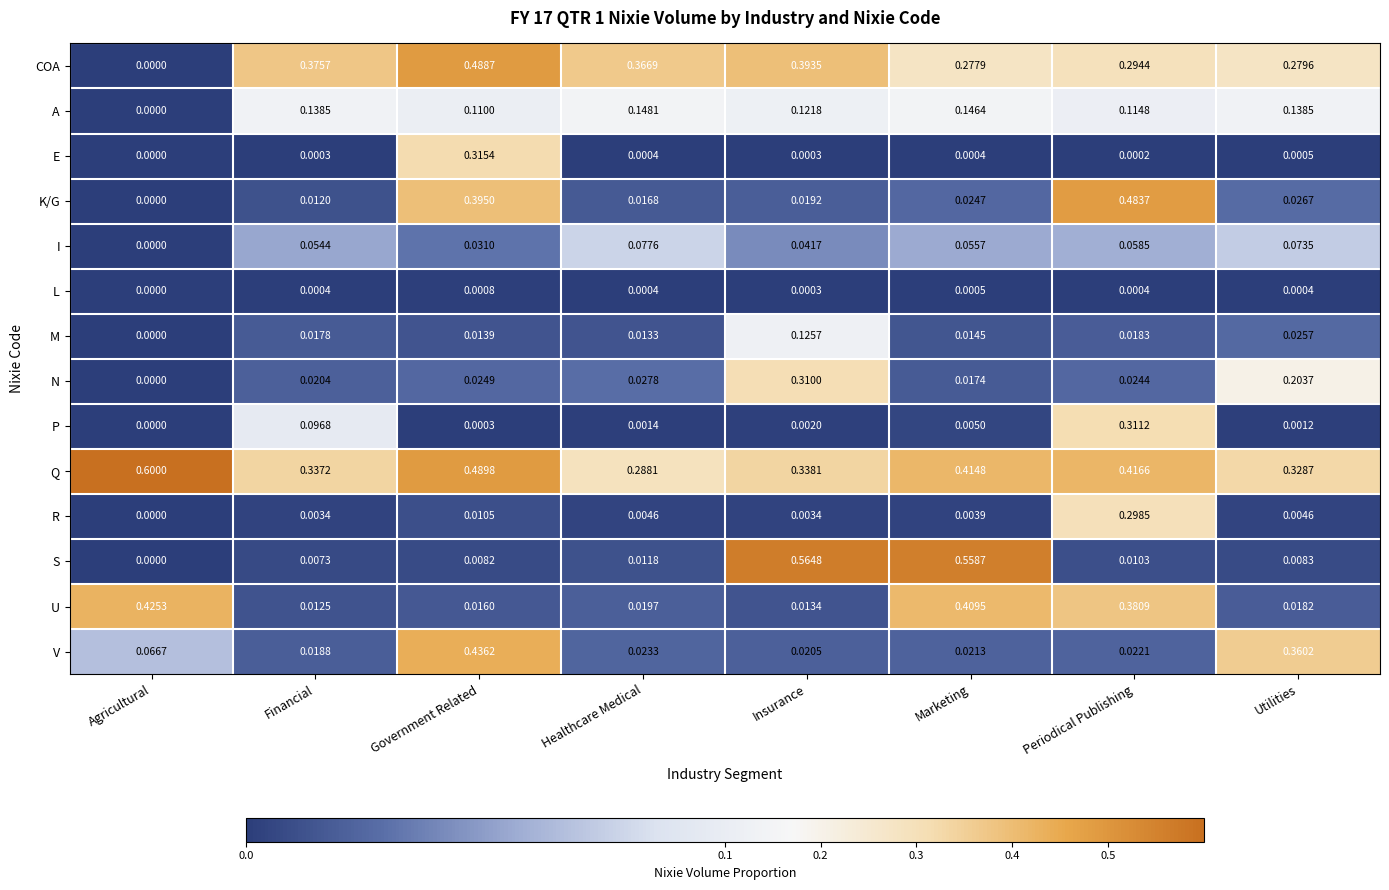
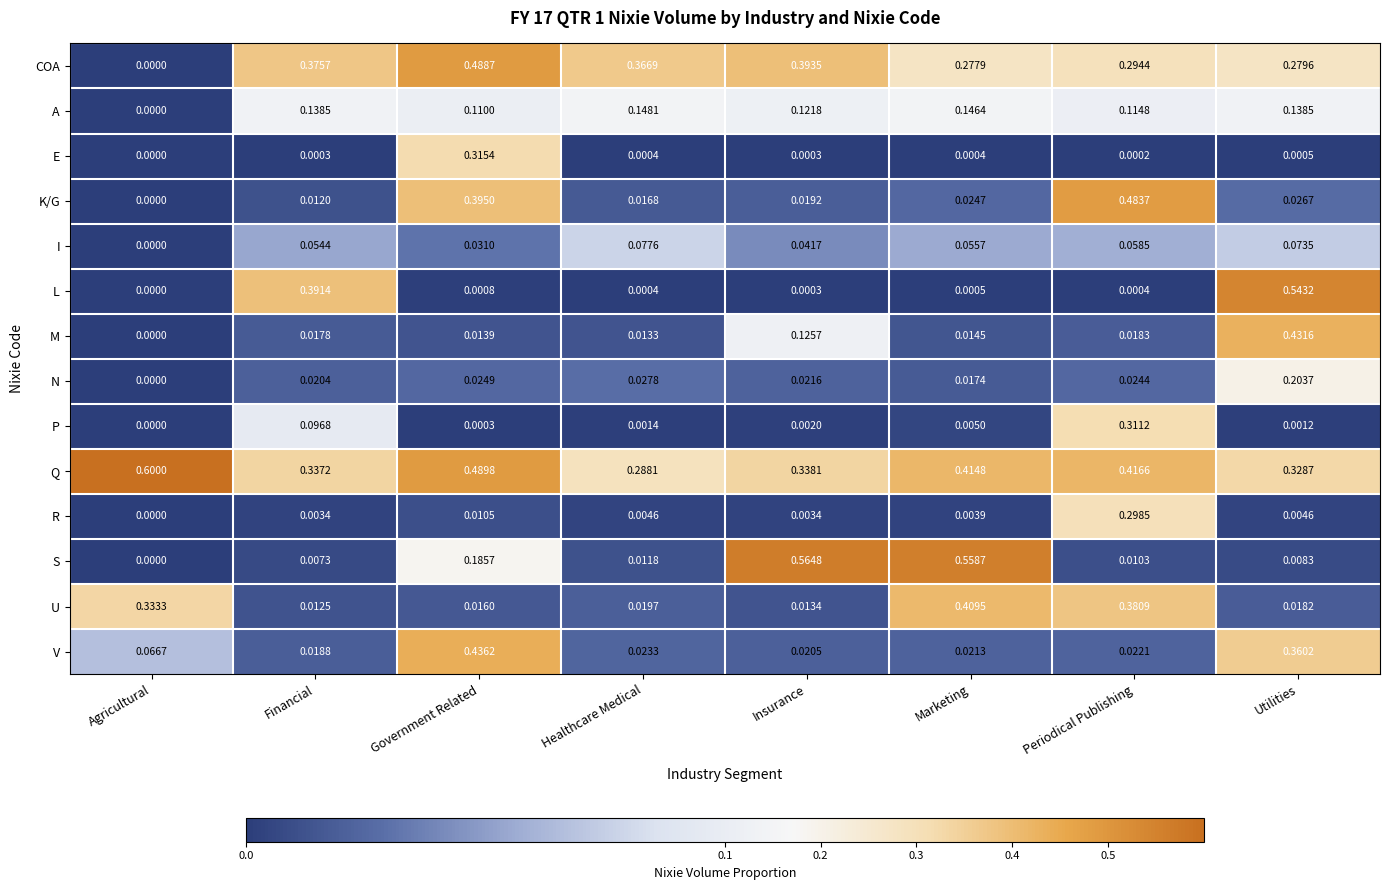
  {
    "COA": {
      "Agricultural": 0.0000,
      "Financial": 0.3757,
      "Government Related": 0.4887,
      "Healthcare Medical": 0.3669,
      "Insurance": 0.3935,
      "Marketing": 0.2779,
      "Periodical Publishing": 0.2944,
      "Utilities": 0.2796
    },
    "A": {
      "Agricultural": 0.0000,
      "Financial": 0.1385,
      "Government Related": 0.1100,
      "Healthcare Medical": 0.1481,
      "Insurance": 0.1218,
      "Marketing": 0.1464,
      "Periodical Publishing": 0.1148,
      "Utilities": 0.1385
    },
    "E": {
      "Agricultural": 0.0000,
      "Financial": 0.0003,
      "Government Related": 0.3154,
      "Healthcare Medical": 0.0004,
      "Insurance": 0.0003,
      "Marketing": 0.0004,
      "Periodical Publishing": 0.0002,
      "Utilities": 0.0005
    },
    "K/G": {
      "Agricultural": 0.0000,
      "Financial": 0.0120,
      "Government Related": 0.3950,
      "Healthcare Medical": 0.0168,
      "Insurance": 0.0192,
      "Marketing": 0.0247,
      "Periodical Publishing": 0.4837,
      "Utilities": 0.0267
    },
    "I": {
      "Agricultural": 0.0000,
      "Financial": 0.0544,
      "Government Related": 0.0310,
      "Healthcare Medical": 0.0776,
      "Insurance": 0.0417,
      "Marketing": 0.0557,
      "Periodical Publishing": 0.0585,
      "Utilities": 0.0735
    },
    "L": {
      "Agricultural": 0.0000,
-     "Financial": 0.0004,
+     "Financial": 0.3914,
      "Government Related": 0.0008,
      "Healthcare Medical": 0.0004,
      "Insurance": 0.0003,
      "Marketing": 0.0005,
      "Periodical Publishing": 0.0004,
-     "Utilities": 0.0004
+     "Utilities": 0.5432
    },
    "M": {
      "Agricultural": 0.0000,
      "Financial": 0.0178,
      "Government Related": 0.0139,
      "Healthcare Medical": 0.0133,
      "Insurance": 0.1257,
      "Marketing": 0.0145,
      "Periodical Publishing": 0.0183,
-     "Utilities": 0.0257
+     "Utilities": 0.4316
    },
    "N": {
      "Agricultural": 0.0000,
      "Financial": 0.0204,
      "Government Related": 0.0249,
      "Healthcare Medical": 0.0278,
-     "Insurance": 0.3100,
+     "Insurance": 0.0216,
      "Marketing": 0.0174,
      "Periodical Publishing": 0.0244,
      "Utilities": 0.2037
    },
    "P": {
      "Agricultural": 0.0000,
      "Financial": 0.0968,
      "Government Related": 0.0003,
      "Healthcare Medical": 0.0014,
      "Insurance": 0.0020,
      "Marketing": 0.0050,
      "Periodical Publishing": 0.3112,
      "Utilities": 0.0012
    },
    "Q": {
      "Agricultural": 0.6000,
      "Financial": 0.3372,
      "Government Related": 0.4898,
      "Healthcare Medical": 0.2881,
      "Insurance": 0.3381,
      "Marketing": 0.4148,
      "Periodical Publishing": 0.4166,
      "Utilities": 0.3287
    },
    "R": {
      "Agricultural": 0.0000,
      "Financial": 0.0034,
      "Government Related": 0.0105,
      "Healthcare Medical": 0.0046,
      "Insurance": 0.0034,
      "Marketing": 0.0039,
      "Periodical Publishing": 0.2985,
      "Utilities": 0.0046
    },
    "S": {
      "Agricultural": 0.0000,
      "Financial": 0.0073,
-     "Government Related": 0.0082,
+     "Government Related": 0.1857,
      "Healthcare Medical": 0.0118,
      "Insurance": 0.5648,
      "Marketing": 0.5587,
      "Periodical Publishing": 0.0103,
      "Utilities": 0.0083
    },
    "U": {
-     "Agricultural": 0.4253,
+     "Agricultural": 0.3333,
      "Financial": 0.0125,
      "Government Related": 0.0160,
      "Healthcare Medical": 0.0197,
      "Insurance": 0.0134,
      "Marketing": 0.4095,
      "Periodical Publishing": 0.3809,
      "Utilities": 0.0182
    },
    "V": {
      "Agricultural": 0.0667,
      "Financial": 0.0188,
      "Government Related": 0.4362,
      "Healthcare Medical": 0.0233,
      "Insurance": 0.0205,
      "Marketing": 0.0213,
      "Periodical Publishing": 0.0221,
      "Utilities": 0.3602
    }
  }
